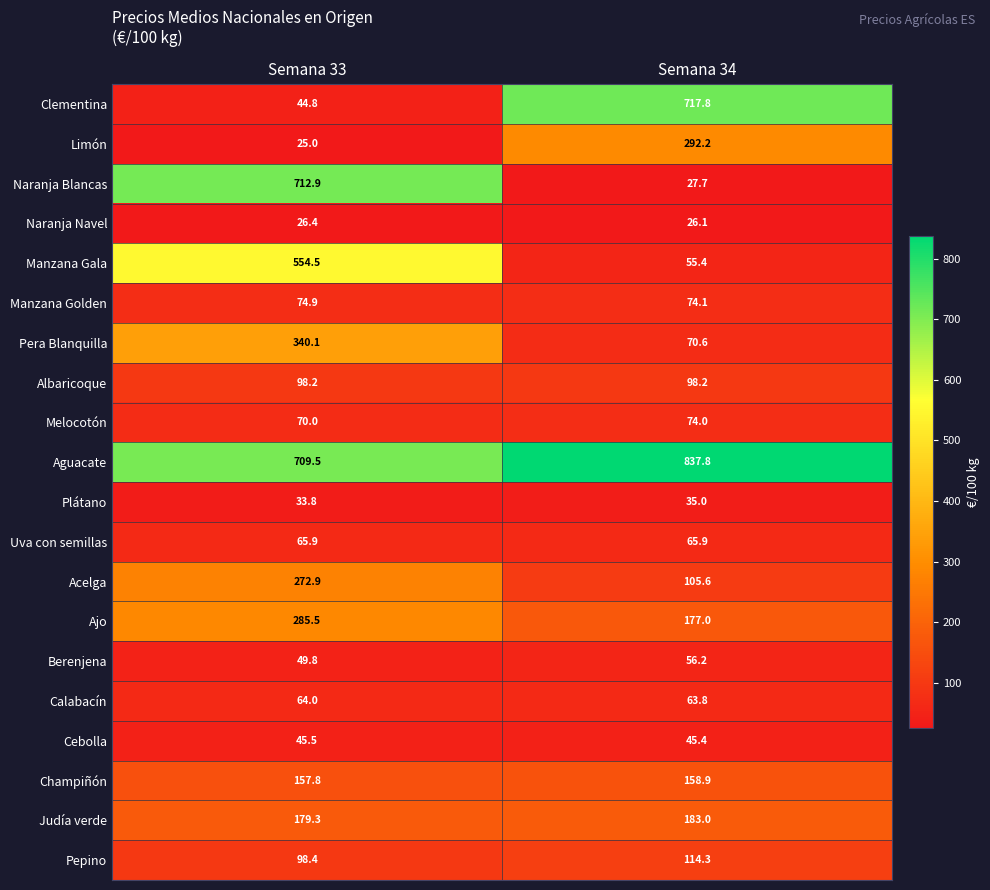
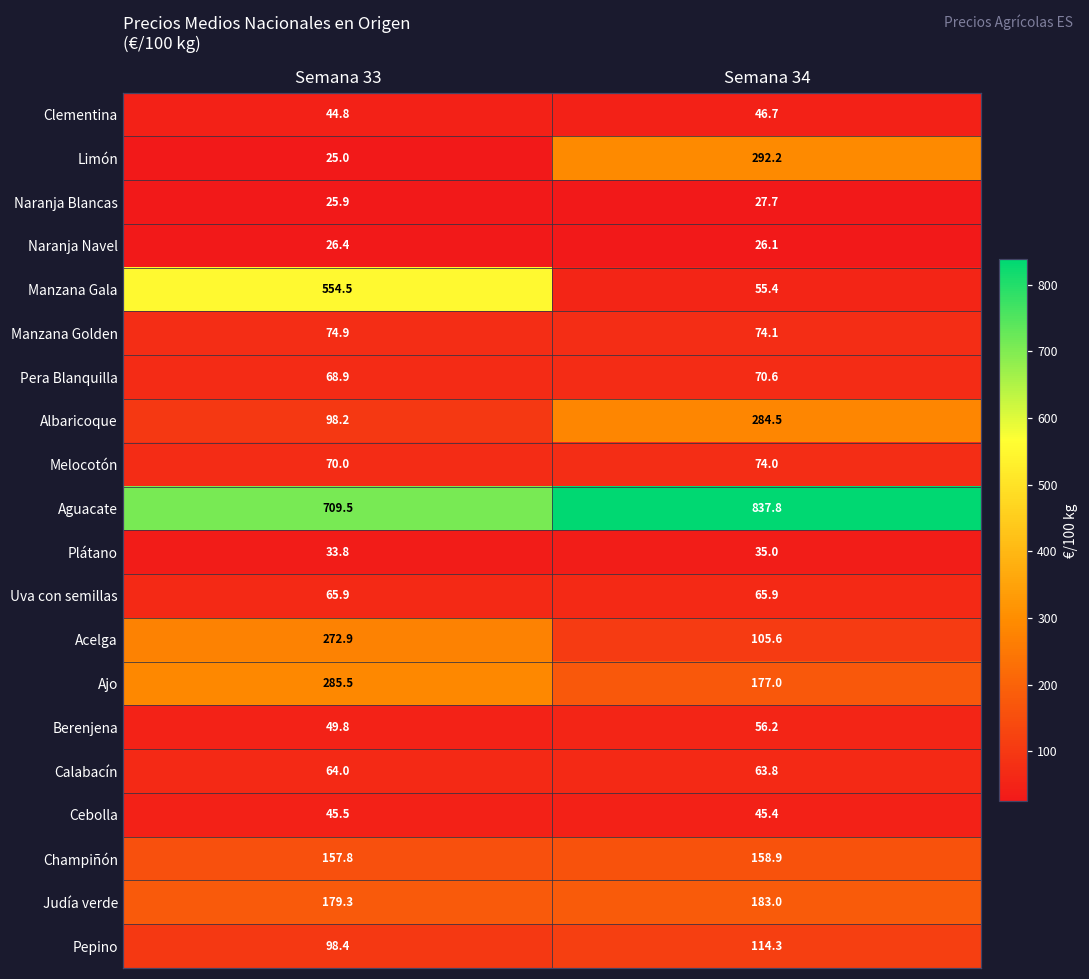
  {
    "Clementina": {
      "Semana 33": 44.8,
-     "Semana 34": 717.8
+     "Semana 34": 46.7
    },
    "Limón": {
      "Semana 33": 25.0,
      "Semana 34": 292.2
    },
    "Naranja Blancas": {
-     "Semana 33": 712.9,
+     "Semana 33": 25.9,
      "Semana 34": 27.7
    },
    "Naranja Navel": {
      "Semana 33": 26.4,
      "Semana 34": 26.1
    },
    "Manzana Gala": {
      "Semana 33": 554.5,
      "Semana 34": 55.4
    },
    "Manzana Golden": {
      "Semana 33": 74.9,
      "Semana 34": 74.1
    },
    "Pera Blanquilla": {
-     "Semana 33": 340.1,
+     "Semana 33": 68.9,
      "Semana 34": 70.6
    },
    "Albaricoque": {
      "Semana 33": 98.2,
-     "Semana 34": 98.2
+     "Semana 34": 284.5
    },
    "Melocotón": {
      "Semana 33": 70.0,
      "Semana 34": 74.0
    },
    "Aguacate": {
      "Semana 33": 709.5,
      "Semana 34": 837.8
    },
    "Plátano": {
      "Semana 33": 33.8,
      "Semana 34": 35.0
    },
    "Uva con semillas": {
      "Semana 33": 65.9,
      "Semana 34": 65.9
    },
    "Acelga": {
      "Semana 33": 272.9,
      "Semana 34": 105.6
    },
    "Ajo": {
      "Semana 33": 285.5,
      "Semana 34": 177.0
    },
    "Berenjena": {
      "Semana 33": 49.8,
      "Semana 34": 56.2
    },
    "Calabacín": {
      "Semana 33": 64.0,
      "Semana 34": 63.8
    },
    "Cebolla": {
      "Semana 33": 45.5,
      "Semana 34": 45.4
    },
    "Champiñón": {
      "Semana 33": 157.8,
      "Semana 34": 158.9
    },
    "Judía verde": {
      "Semana 33": 179.3,
      "Semana 34": 183.0
    },
    "Pepino": {
      "Semana 33": 98.4,
      "Semana 34": 114.3
    }
  }
